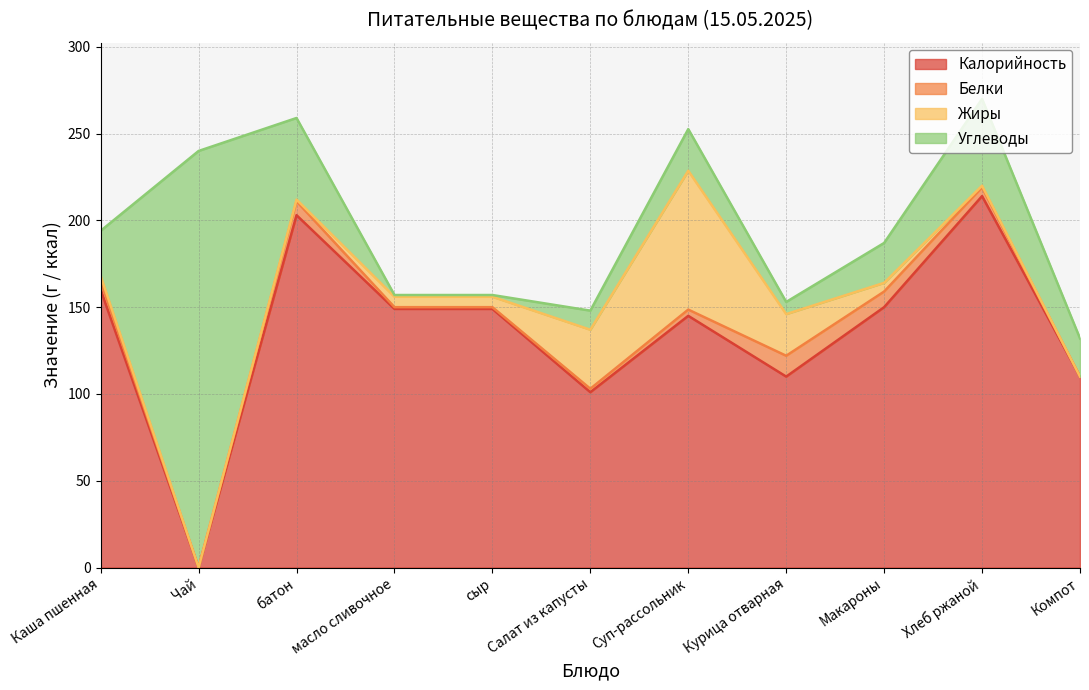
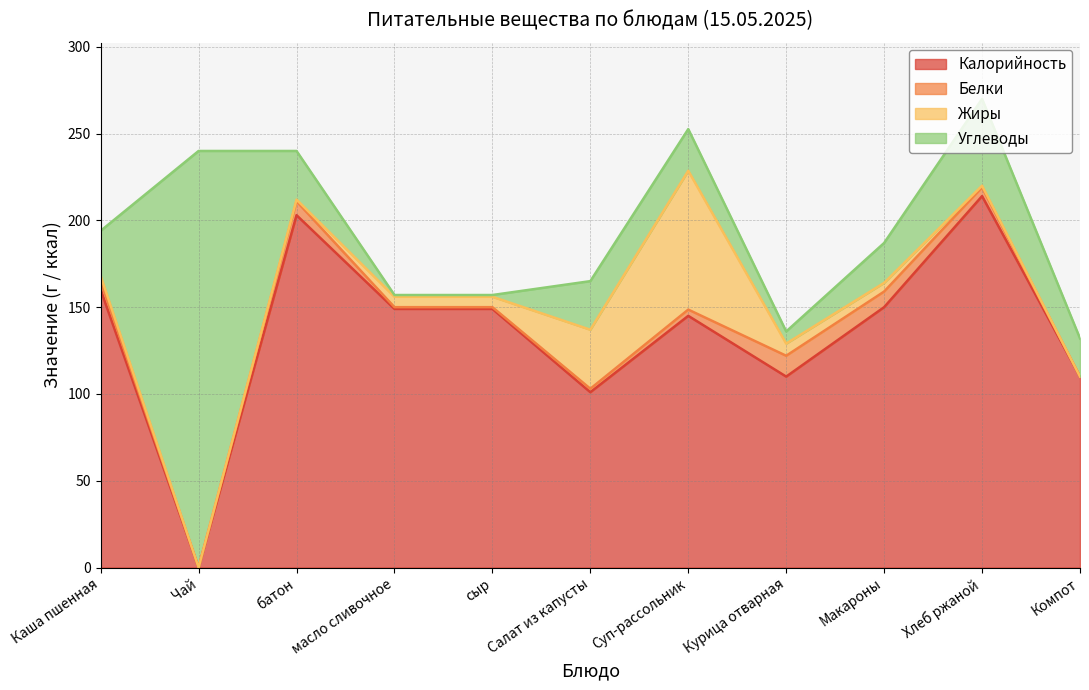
  {
    "Калорийность": {
      "Каша пшенная": 160,
      "батон": 203,
      "Салат из капусты": 101,
      "Суп-рассольник": 145,
      "Курица отварная": 110,
      "Макароны": 150,
      "Хлеб ржаной": 214
    },
    "Белки": {
      "Каша пшенная": 5,
      "Салат из капусты": 2,
      "Суп-рассольник": 4,
      "Курица отварная": 12,
      "Макароны": 9
    },
    "Жиры": {
      "Каша пшенная": 3,
      "Салат из капусты": 34,
      "Суп-рассольник": 80,
-     "Курица отварная": 24,
+     "Курица отварная": 7,
      "Макароны": 5
    },
    "Углеводы": {
      "Каша пшенная": 26,
      "Чай": 240,
-     "батон": 47,
-     "Салат из капусты": 11,
+     "батон": 28,
+     "Салат из капусты": 28,
      "Суп-рассольник": 24,
      "Курица отварная": 7,
      "Макароны": 23,
      "Компот": 22
    }
  }
